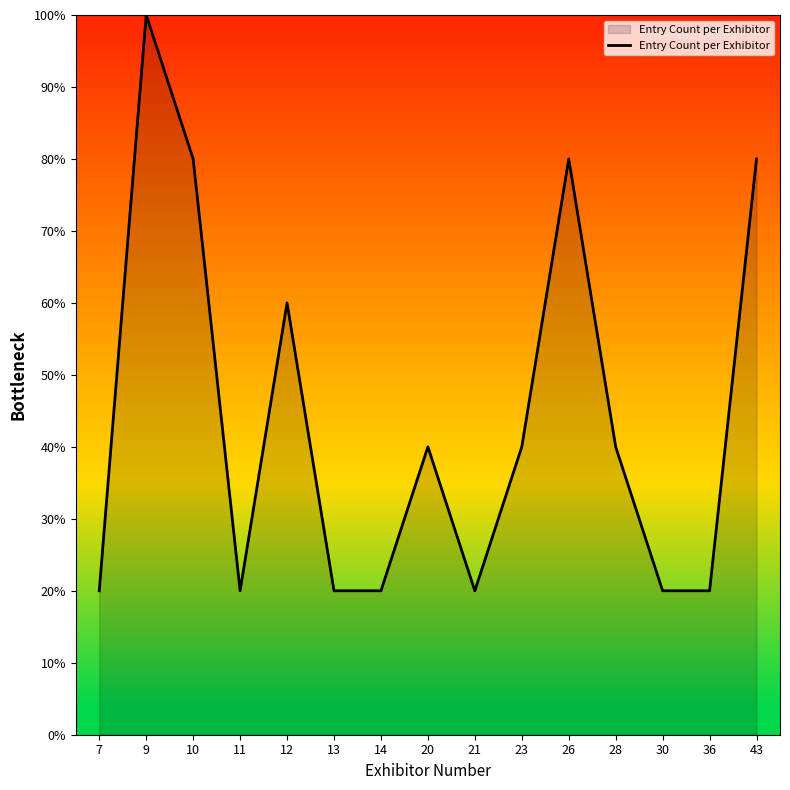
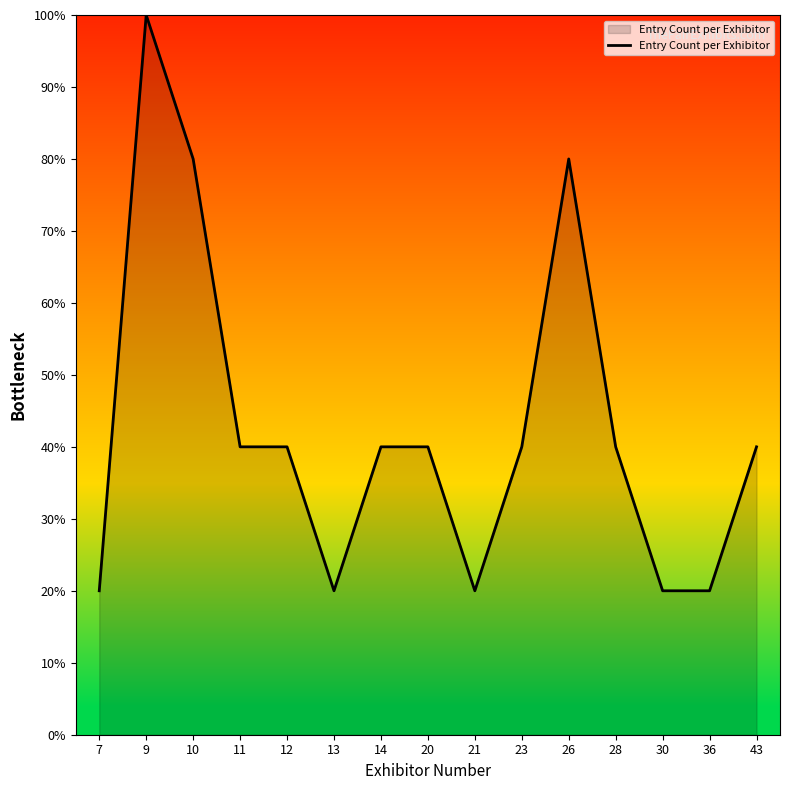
  {
    "7": "20%",
    "9": "100%",
    "10": "80%",
-   "11": "20%",
-   "12": "60%",
+   "11": "40%",
+   "12": "40%",
    "13": "20%",
-   "14": "20%",
+   "14": "40%",
    "20": "40%",
    "21": "20%",
    "23": "40%",
    "26": "80%",
    "28": "40%",
    "30": "20%",
    "36": "20%",
-   "43": "80%"
+   "43": "40%"
  }
